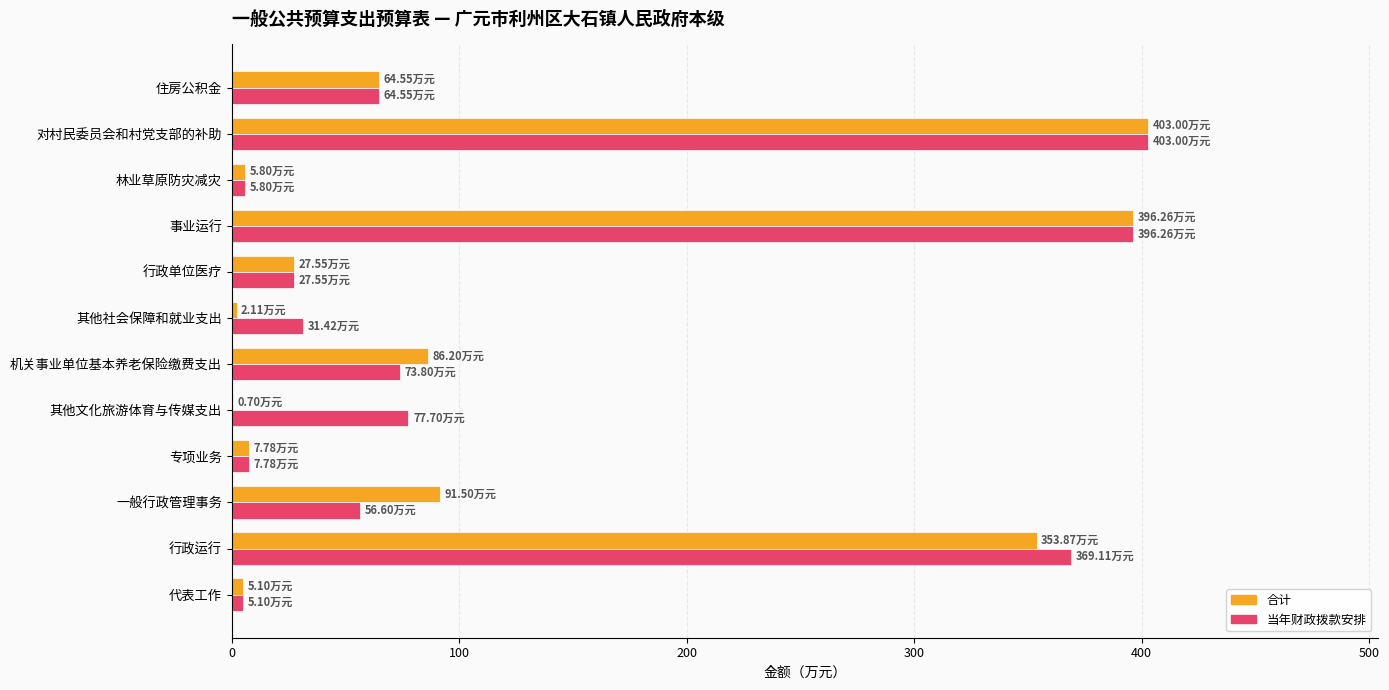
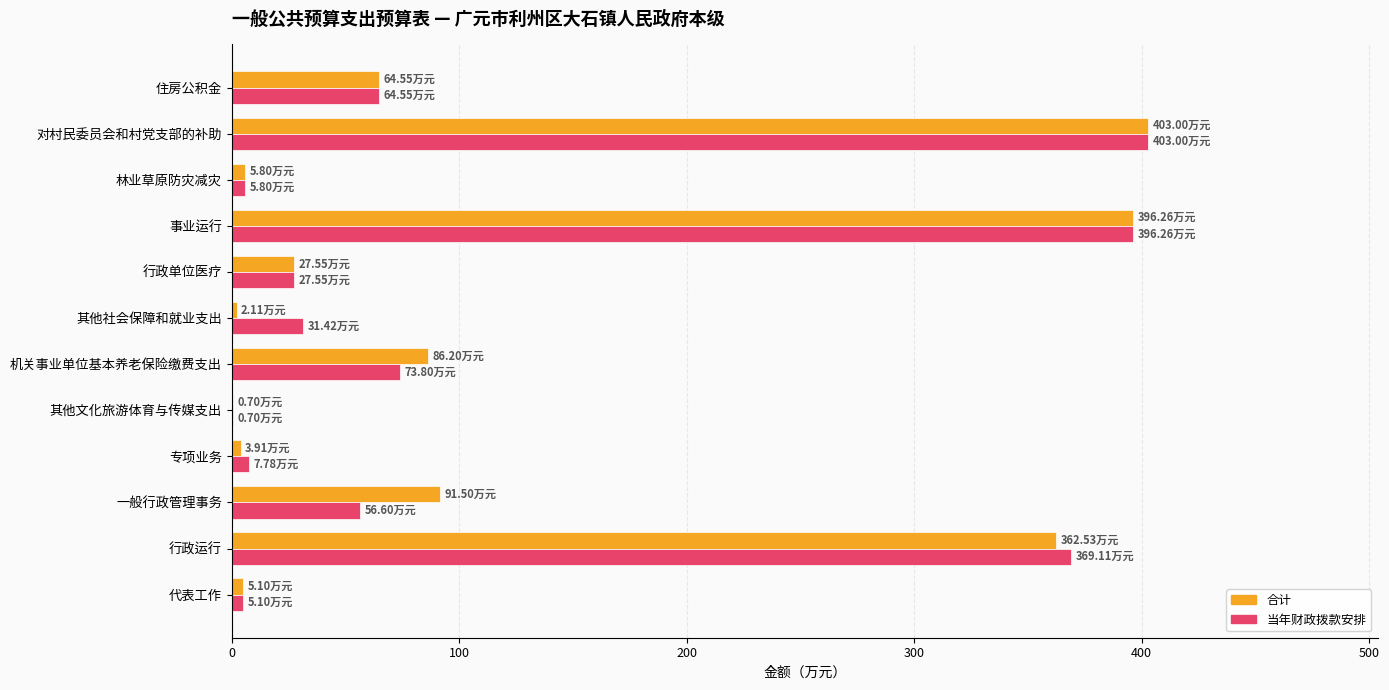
  {
    "合计": {
      "住房公积金": 64.55,
      "对村民委员会和村党支部的补助": 403.00,
      "林业草原防灾减灾": 5.80,
      "事业运行": 396.26,
      "行政单位医疗": 27.55,
      "其他社会保障和就业支出": 2.11,
      "机关事业单位基本养老保险缴费支出": 86.20,
      "其他文化旅游体育与传媒支出": 0.70,
-     "专项业务": 7.78,
+     "专项业务": 3.91,
      "一般行政管理事务": 91.50,
-     "行政运行": 353.87,
+     "行政运行": 362.53,
      "代表工作": 5.10
    },
    "当年财政拨款安排": {
      "住房公积金": 64.55,
      "对村民委员会和村党支部的补助": 403.00,
      "林业草原防灾减灾": 5.80,
      "事业运行": 396.26,
      "行政单位医疗": 27.55,
      "其他社会保障和就业支出": 31.42,
      "机关事业单位基本养老保险缴费支出": 73.80,
-     "其他文化旅游体育与传媒支出": 77.70,
+     "其他文化旅游体育与传媒支出": 0.70,
      "专项业务": 7.78,
      "一般行政管理事务": 56.60,
      "行政运行": 369.11,
      "代表工作": 5.10
    }
  }
